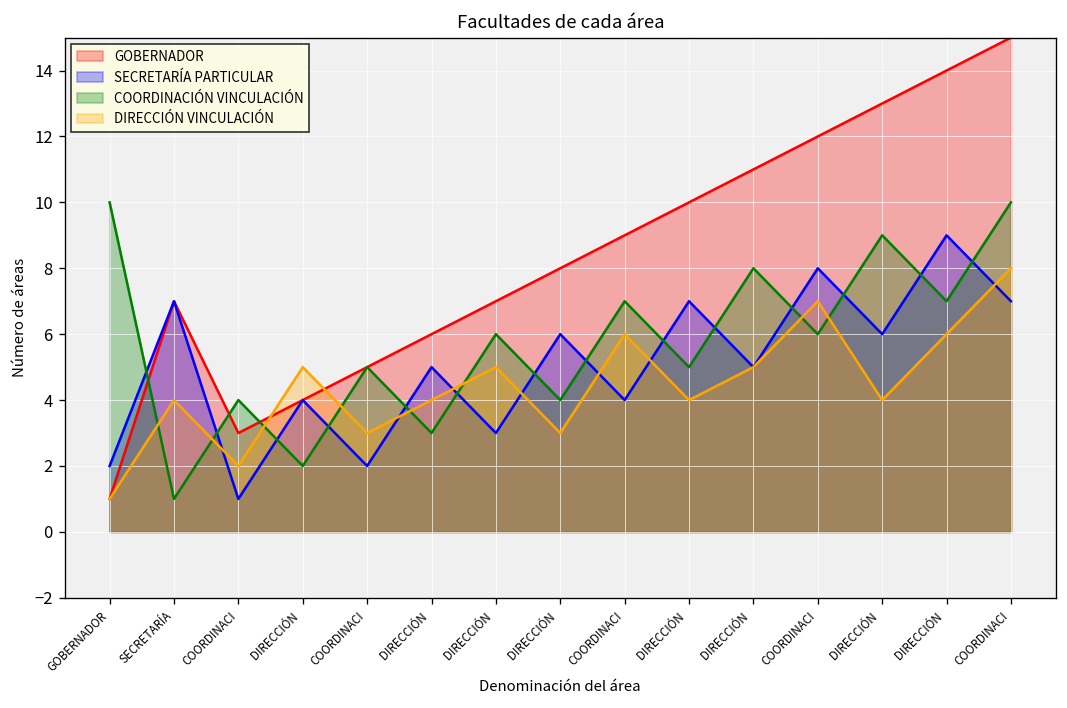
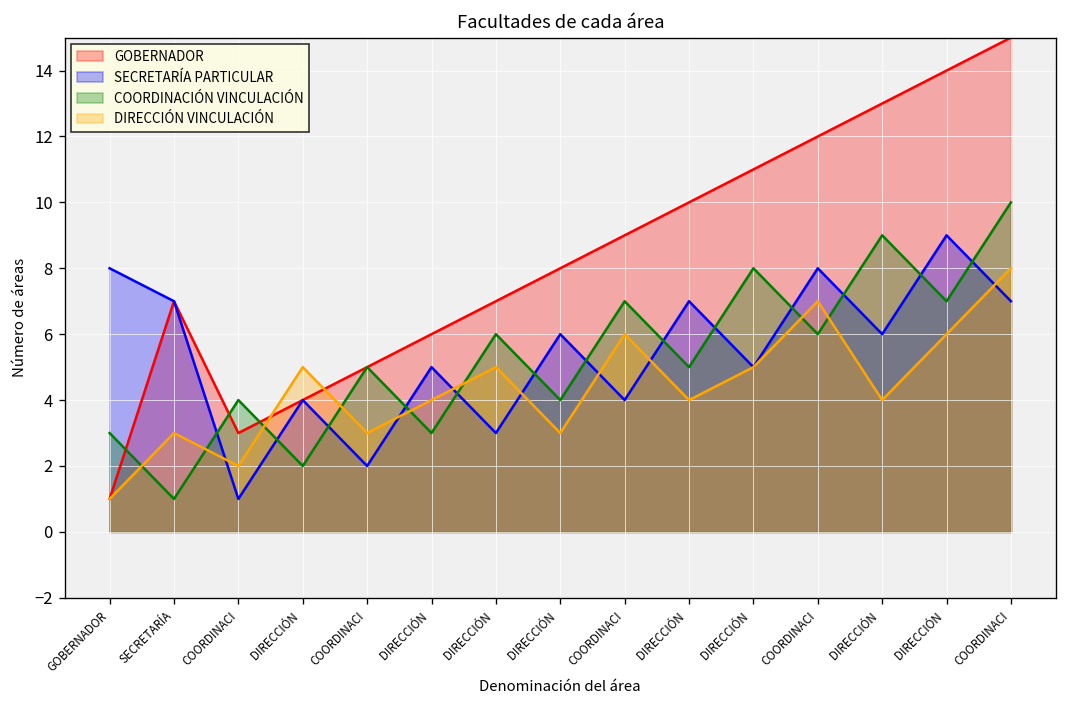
  {
    "SECRETARÍA PARTICULAR": {
-     "GOBERNADOR": 2
+     "GOBERNADOR": 8
    },
    "COORDINACIÓN VINCULACIÓN": {
-     "GOBERNADOR": 10,
+     "GOBERNADOR": 3,
      "SECRETARÍA": 1
    },
    "DIRECCIÓN VINCULACIÓN": {
-     "SECRETARÍA": 4
+     "SECRETARÍA": 3
    }
  }
